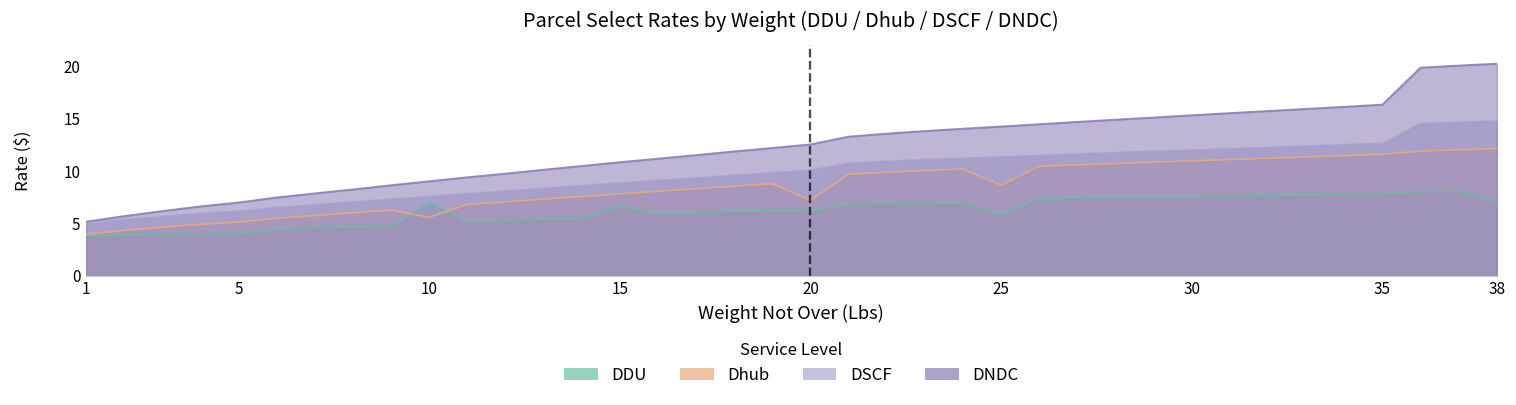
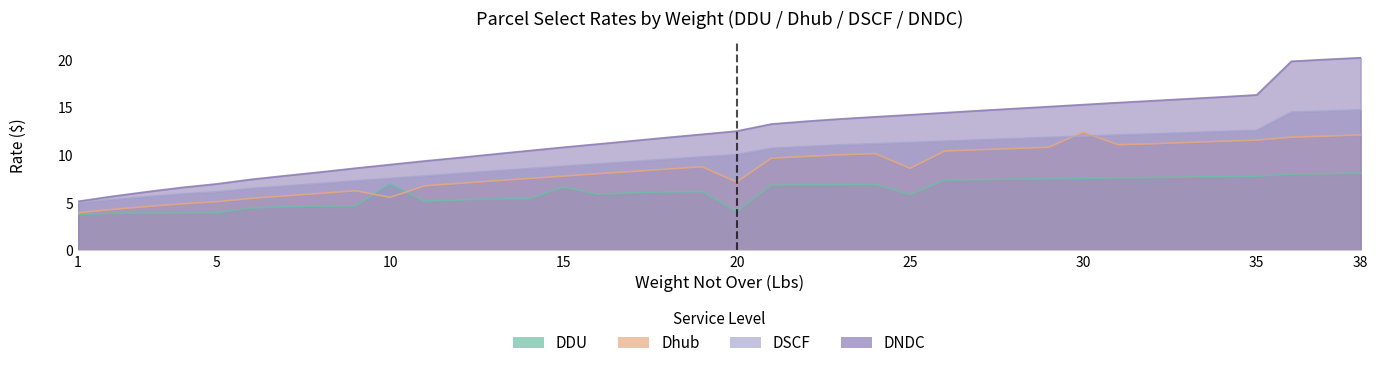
  {
    "DDU": {
      "5": 4,
      "10": 7,
      "15": 7,
-     "20": 6,
+     "20": 4,
      "25": 6,
      "30": 8,
      "35": 8,
-     "38": 7
+     "38": 8
    },
    "Dhub": {
      "5": 5,
      "10": 6,
      "15": 8,
      "20": 7,
      "25": 9,
-     "30": 11,
+     "30": 12,
      "35": 12,
      "38": 12
    }
  }
